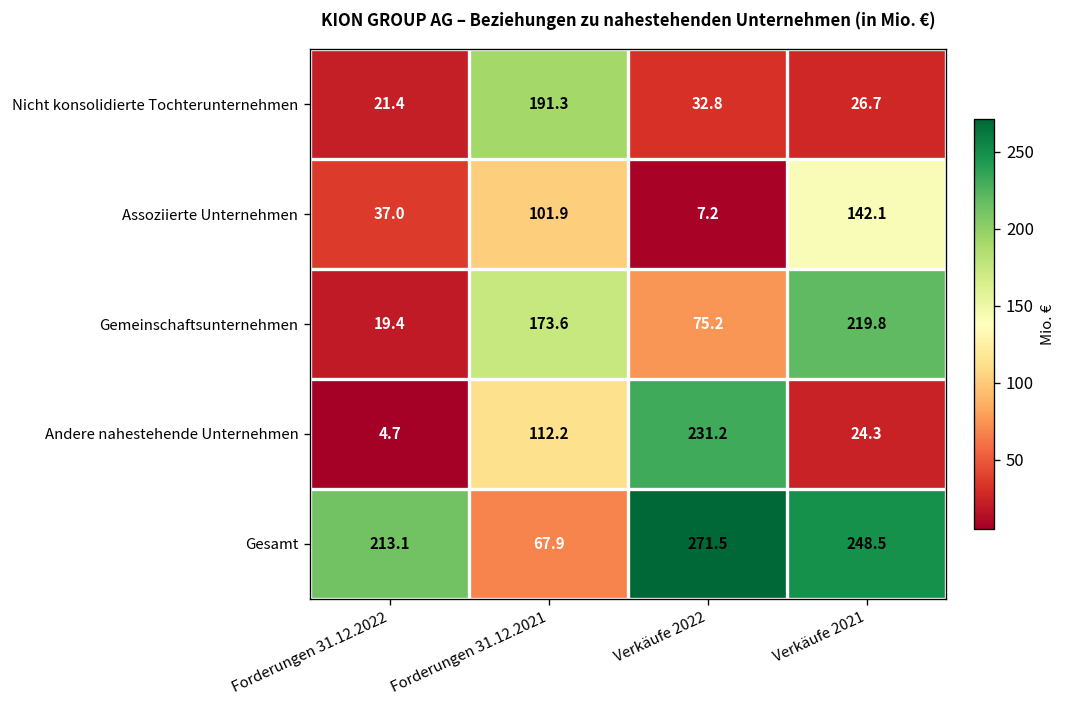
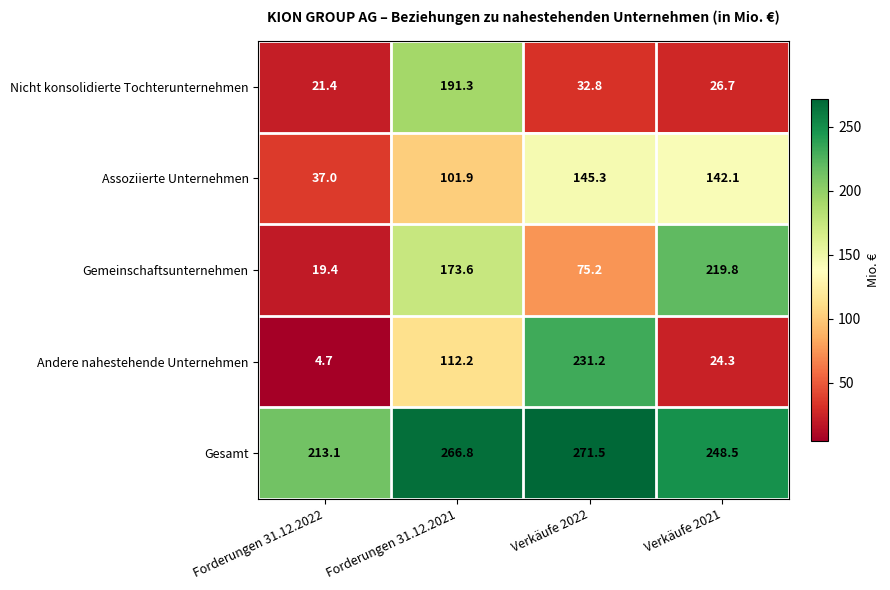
  {
    "Nicht konsolidierte Tochterunternehmen": {
      "Forderungen 31.12.2022": 21.4,
      "Forderungen 31.12.2021": 191.3,
      "Verkäufe 2022": 32.8,
      "Verkäufe 2021": 26.7
    },
    "Assoziierte Unternehmen": {
      "Forderungen 31.12.2022": 37.0,
      "Forderungen 31.12.2021": 101.9,
-     "Verkäufe 2022": 7.2,
+     "Verkäufe 2022": 145.3,
      "Verkäufe 2021": 142.1
    },
    "Gemeinschaftsunternehmen": {
      "Forderungen 31.12.2022": 19.4,
      "Forderungen 31.12.2021": 173.6,
      "Verkäufe 2022": 75.2,
      "Verkäufe 2021": 219.8
    },
    "Andere nahestehende Unternehmen": {
      "Forderungen 31.12.2022": 4.7,
      "Forderungen 31.12.2021": 112.2,
      "Verkäufe 2022": 231.2,
      "Verkäufe 2021": 24.3
    },
    "Gesamt": {
      "Forderungen 31.12.2022": 213.1,
-     "Forderungen 31.12.2021": 67.9,
+     "Forderungen 31.12.2021": 266.8,
      "Verkäufe 2022": 271.5,
      "Verkäufe 2021": 248.5
    }
  }
